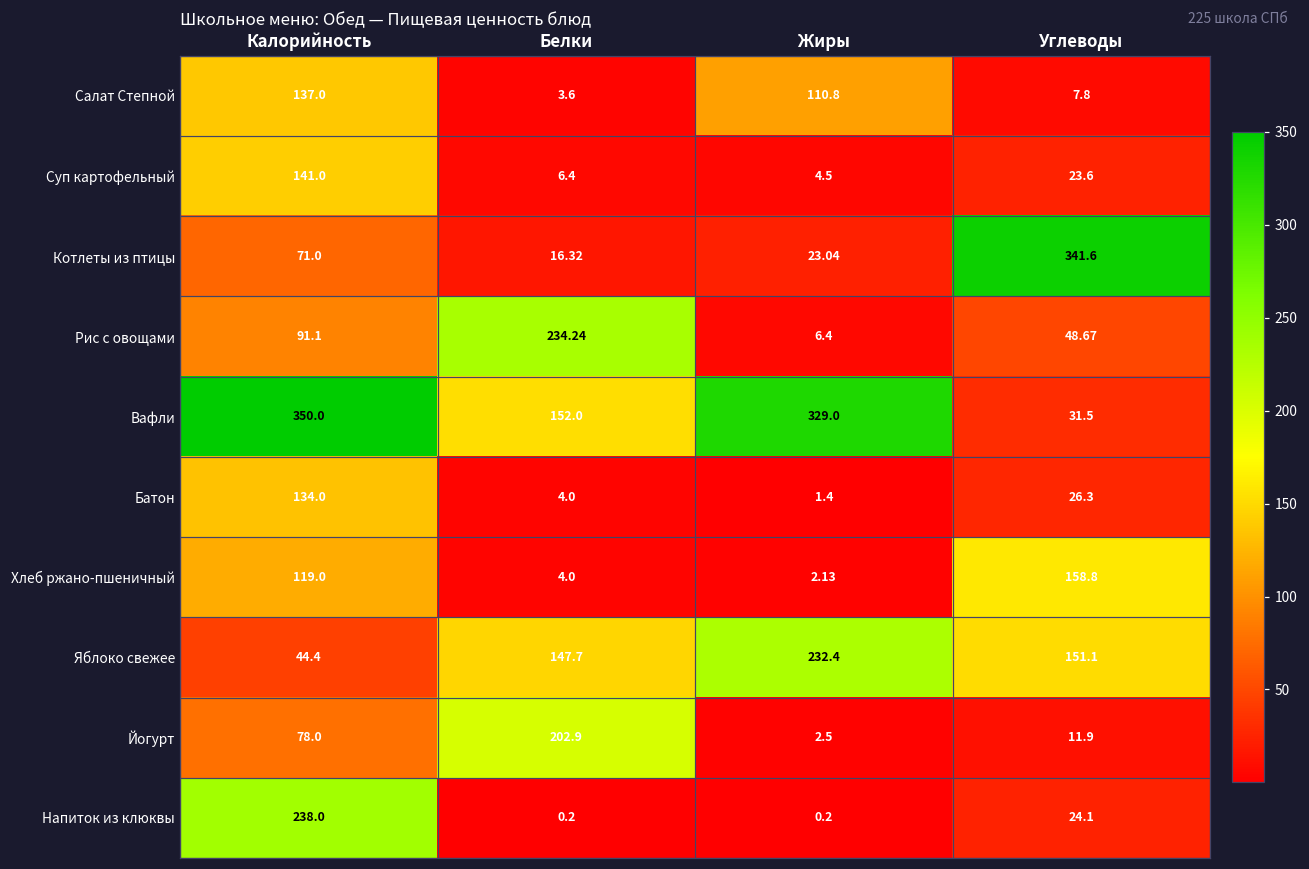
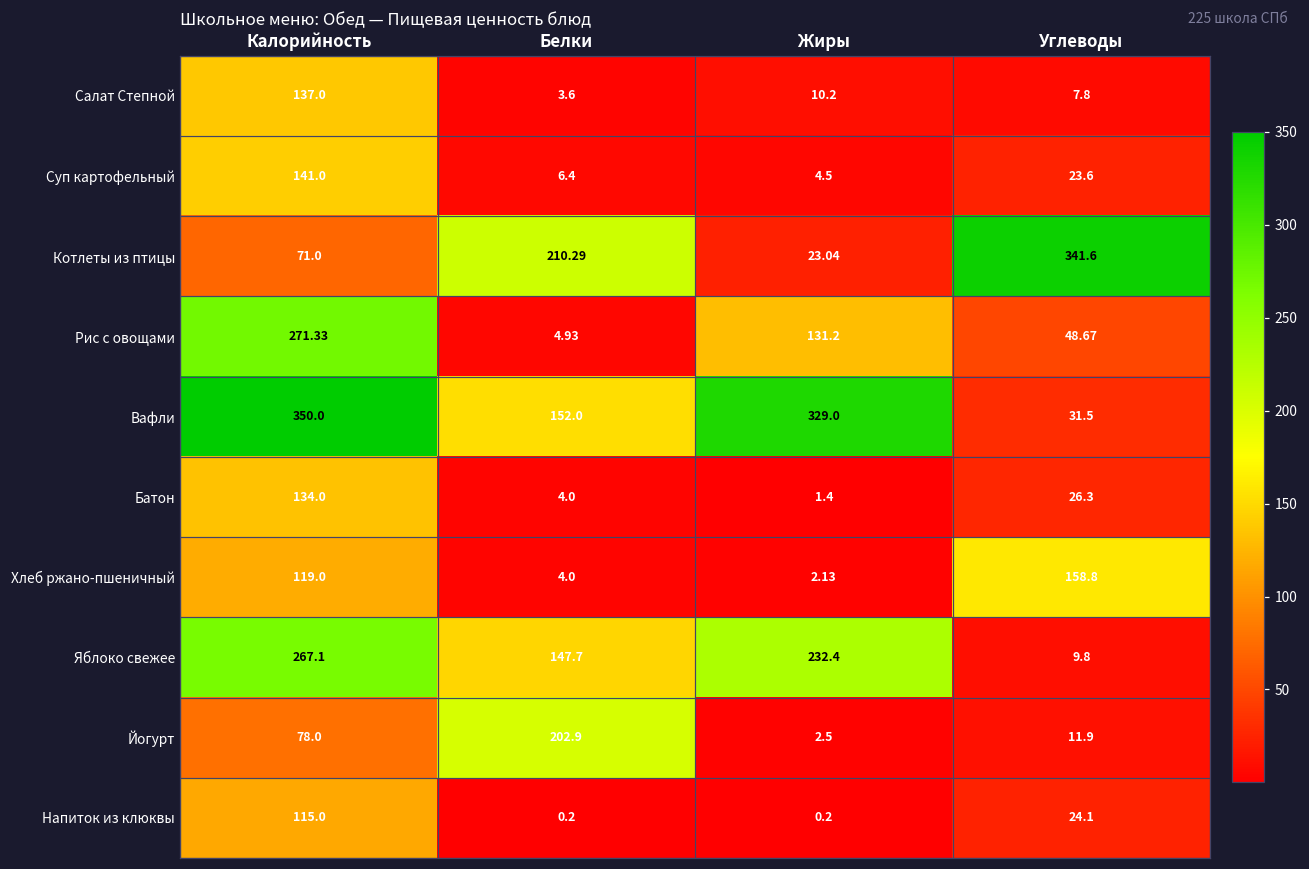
  {
    "Салат Степной": {
      "Калорийность": 137.0,
      "Белки": 3.6,
-     "Жиры": 110.8,
+     "Жиры": 10.2,
      "Углеводы": 7.8
    },
    "Суп картофельный": {
      "Калорийность": 141.0,
      "Белки": 6.4,
      "Жиры": 4.5,
      "Углеводы": 23.6
    },
    "Котлеты из птицы": {
      "Калорийность": 71.0,
-     "Белки": 16.32,
+     "Белки": 210.29,
      "Жиры": 23.04,
      "Углеводы": 341.6
    },
    "Рис с овощами": {
-     "Калорийность": 91.1,
-     "Белки": 234.24,
-     "Жиры": 6.4,
+     "Калорийность": 271.33,
+     "Белки": 4.93,
+     "Жиры": 131.2,
      "Углеводы": 48.67
    },
    "Вафли": {
      "Калорийность": 350.0,
      "Белки": 152.0,
      "Жиры": 329.0,
      "Углеводы": 31.5
    },
    "Батон": {
      "Калорийность": 134.0,
      "Белки": 4.0,
      "Жиры": 1.4,
      "Углеводы": 26.3
    },
    "Хлеб ржано-пшеничный": {
      "Калорийность": 119.0,
      "Белки": 4.0,
      "Жиры": 2.13,
      "Углеводы": 158.8
    },
    "Яблоко свежее": {
-     "Калорийность": 44.4,
+     "Калорийность": 267.1,
      "Белки": 147.7,
      "Жиры": 232.4,
-     "Углеводы": 151.1
+     "Углеводы": 9.8
    },
    "Йогурт": {
      "Калорийность": 78.0,
      "Белки": 202.9,
      "Жиры": 2.5,
      "Углеводы": 11.9
    },
    "Напиток из клюквы": {
-     "Калорийность": 238.0,
+     "Калорийность": 115.0,
      "Белки": 0.2,
      "Жиры": 0.2,
      "Углеводы": 24.1
    }
  }
